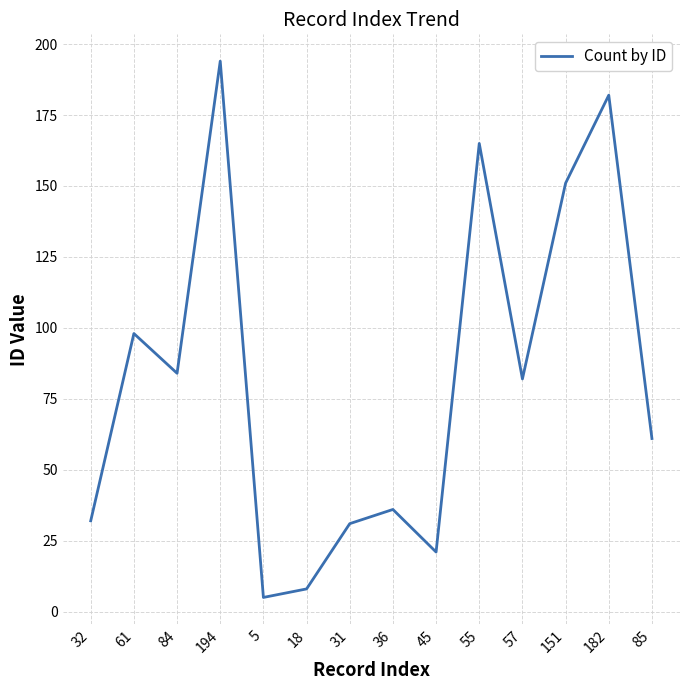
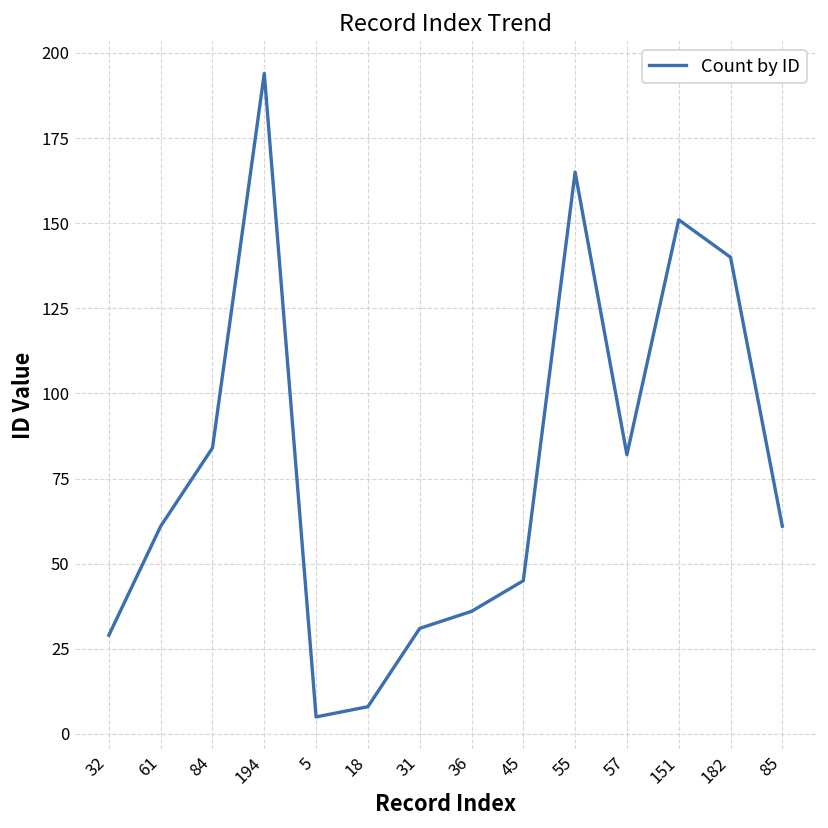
  {
-   "32": 32,
-   "61": 98,
+   "32": 29,
+   "61": 61,
    "84": 84,
    "194": 194,
    "5": 5,
    "18": 8,
    "31": 31,
    "36": 36,
-   "45": 21,
+   "45": 45,
    "55": 165,
    "57": 82,
    "151": 151,
-   "182": 182,
+   "182": 140,
    "85": 61
  }
